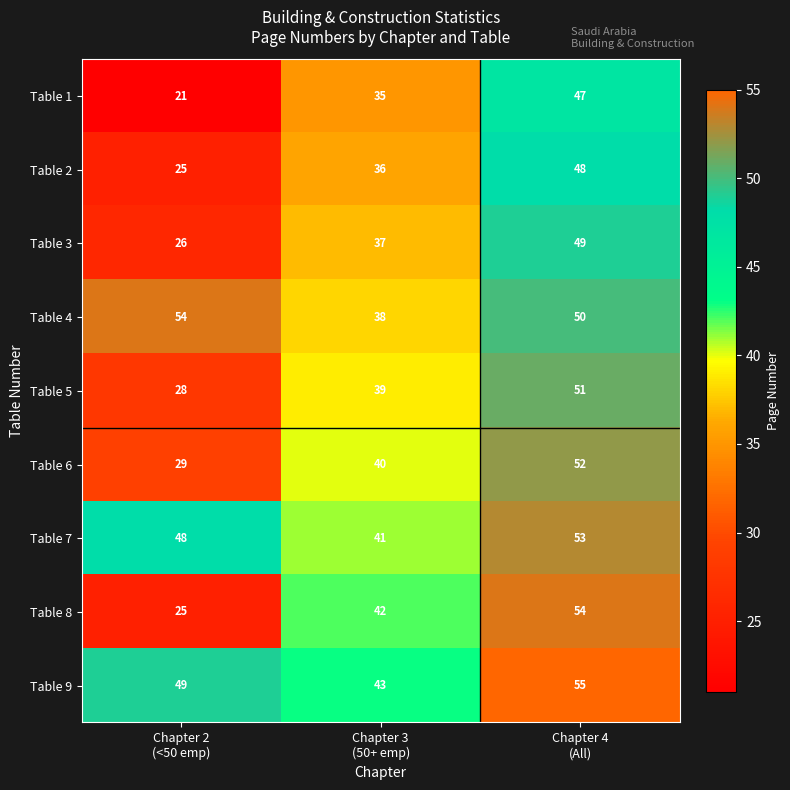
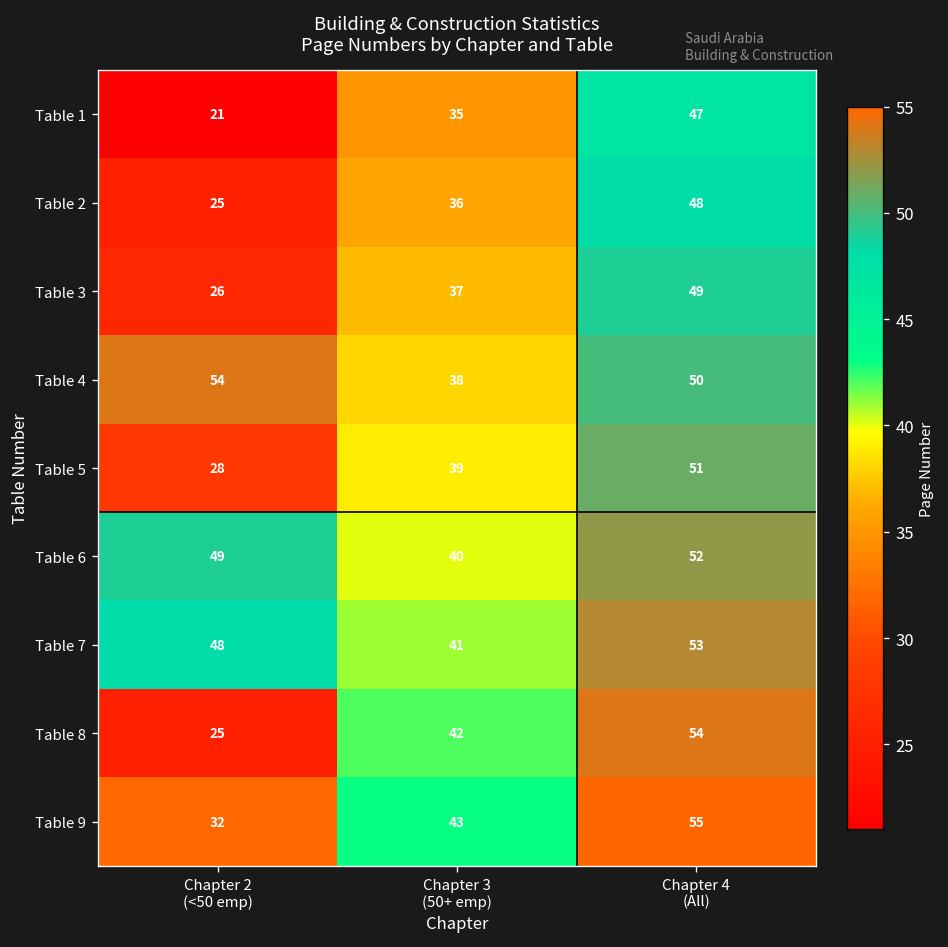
  {
    "Table 1": {
      "Chapter 2 (<50 emp)": 21,
      "Chapter 3 (50+ emp)": 35,
      "Chapter 4 (All)": 47
    },
    "Table 2": {
      "Chapter 2 (<50 emp)": 25,
      "Chapter 3 (50+ emp)": 36,
      "Chapter 4 (All)": 48
    },
    "Table 3": {
      "Chapter 2 (<50 emp)": 26,
      "Chapter 3 (50+ emp)": 37,
      "Chapter 4 (All)": 49
    },
    "Table 4": {
      "Chapter 2 (<50 emp)": 54,
      "Chapter 3 (50+ emp)": 38,
      "Chapter 4 (All)": 50
    },
    "Table 5": {
      "Chapter 2 (<50 emp)": 28,
      "Chapter 3 (50+ emp)": 39,
      "Chapter 4 (All)": 51
    },
    "Table 6": {
-     "Chapter 2 (<50 emp)": 29,
+     "Chapter 2 (<50 emp)": 49,
      "Chapter 3 (50+ emp)": 40,
      "Chapter 4 (All)": 52
    },
    "Table 7": {
      "Chapter 2 (<50 emp)": 48,
      "Chapter 3 (50+ emp)": 41,
      "Chapter 4 (All)": 53
    },
    "Table 8": {
      "Chapter 2 (<50 emp)": 25,
      "Chapter 3 (50+ emp)": 42,
      "Chapter 4 (All)": 54
    },
    "Table 9": {
-     "Chapter 2 (<50 emp)": 49,
+     "Chapter 2 (<50 emp)": 32,
      "Chapter 3 (50+ emp)": 43,
      "Chapter 4 (All)": 55
    }
  }
